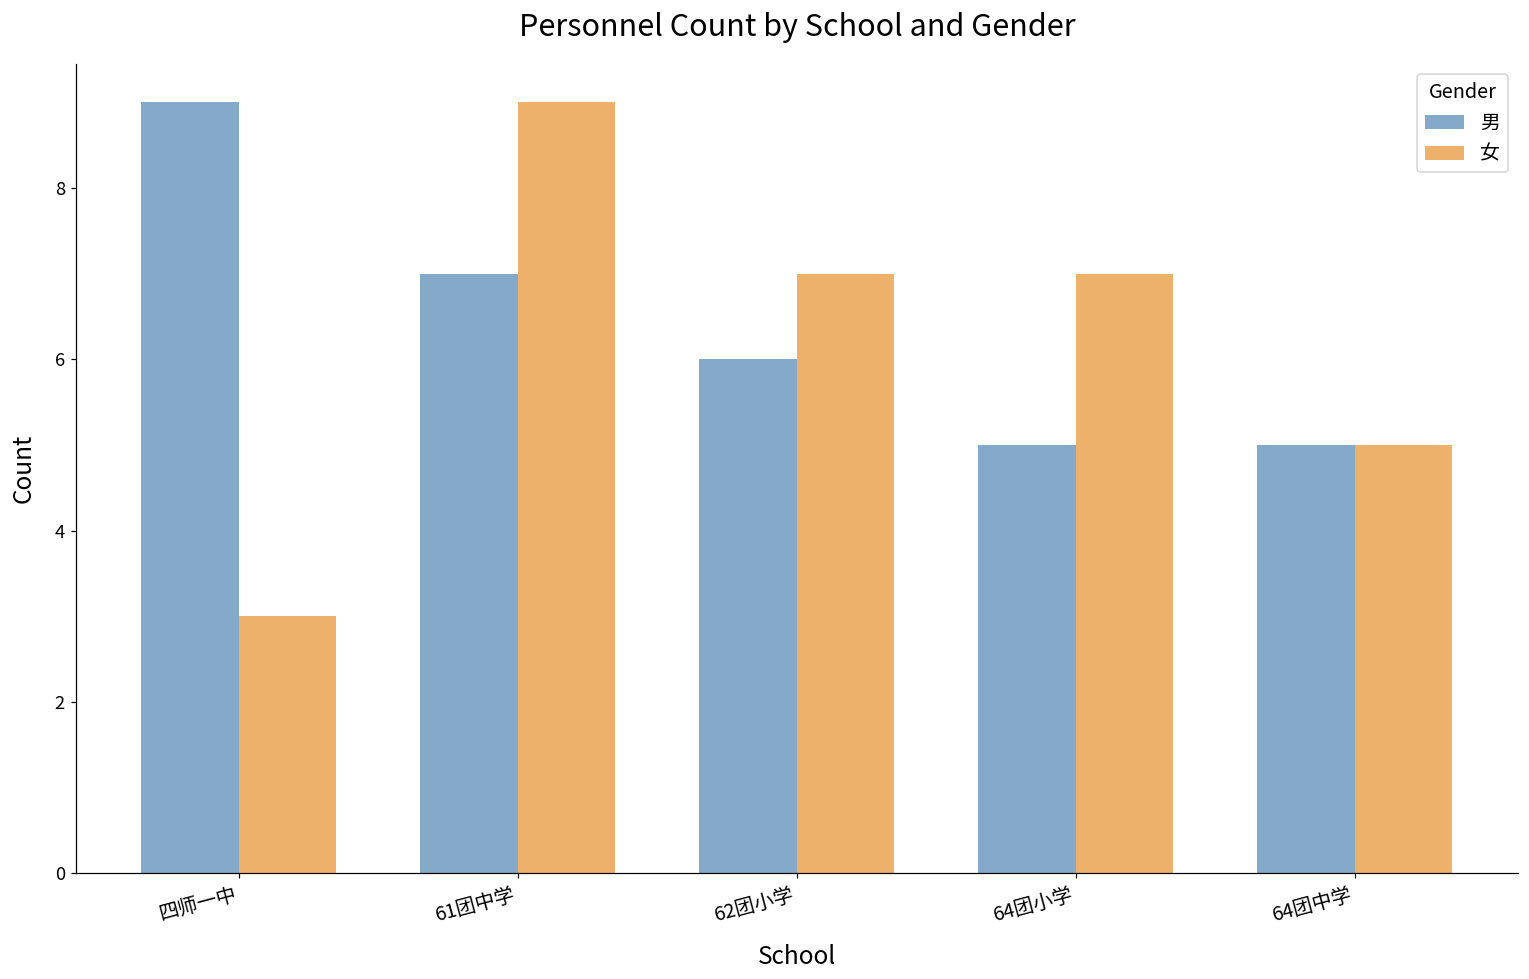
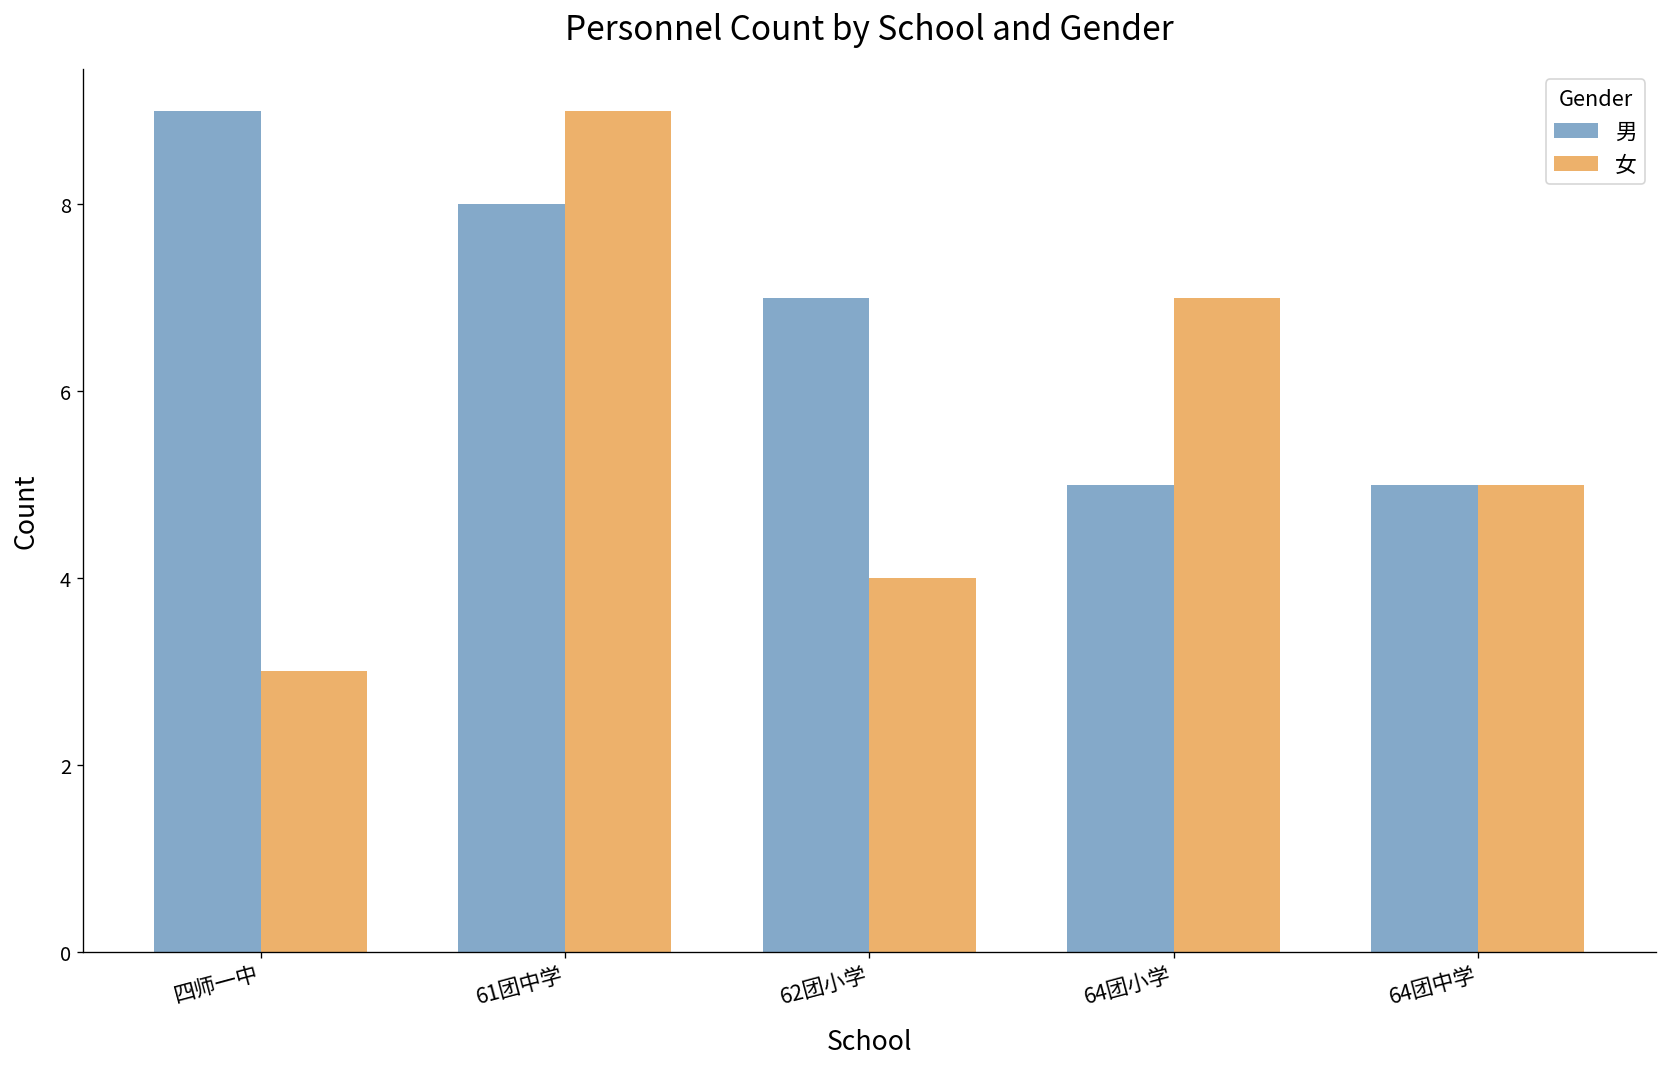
  {
    "男": {
      "四师一中": 9,
-     "61团中学": 7,
-     "62团小学": 6,
+     "61团中学": 8,
+     "62团小学": 7,
      "64团小学": 5,
      "64团中学": 5
    },
    "女": {
      "四师一中": 3,
      "61团中学": 9,
-     "62团小学": 7,
+     "62团小学": 4,
      "64团小学": 7,
      "64团中学": 5
    }
  }
